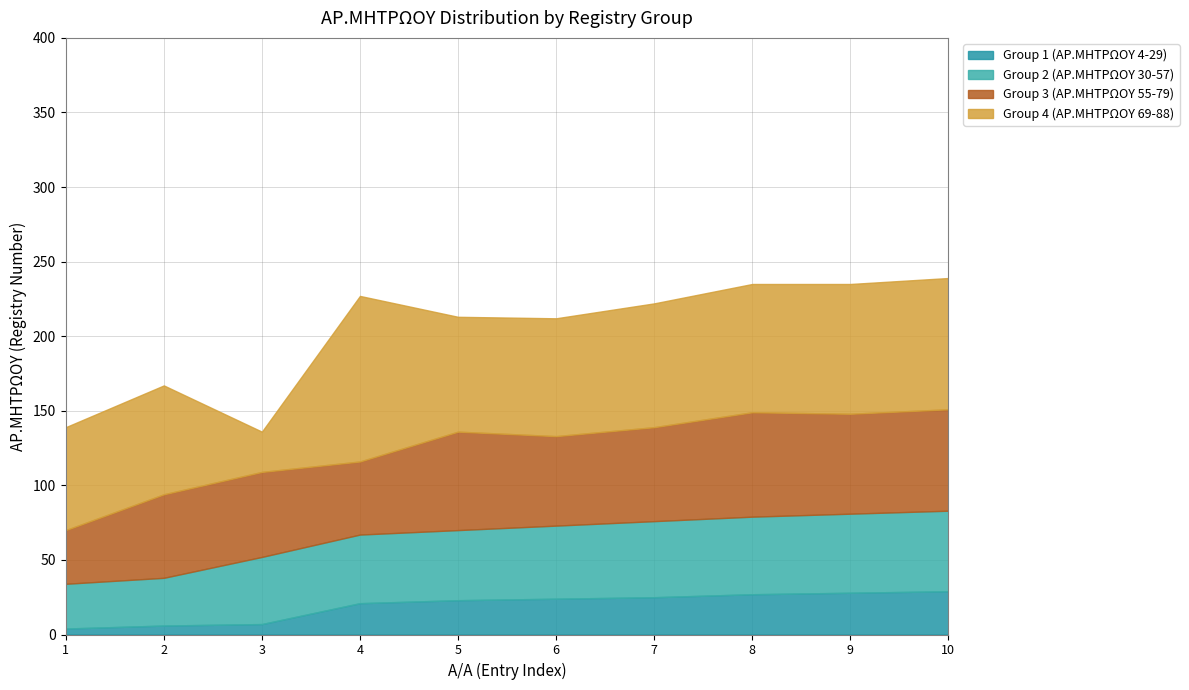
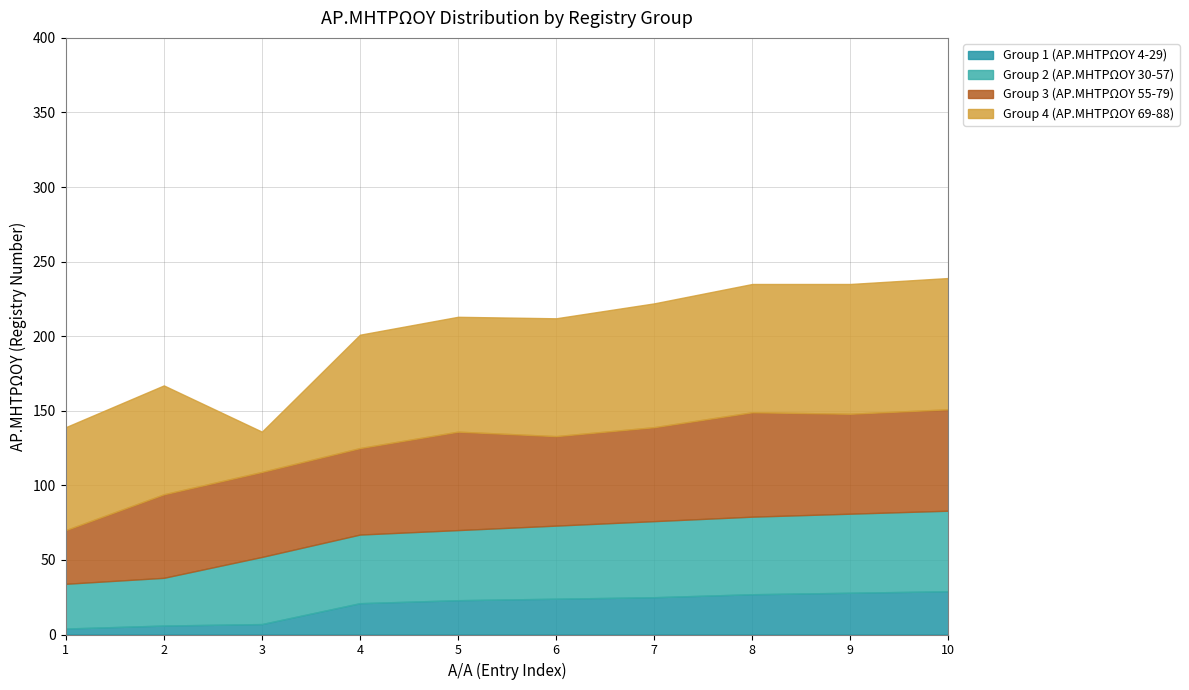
  {
    "Group 3 (ΑΡ.ΜΗΤΡΩΟΥ 55-79)": {
      "1": 36,
      "2": 56,
      "3": 57,
-     "4": 49,
+     "4": 58,
      "5": 66,
      "6": 60,
      "7": 63,
      "8": 70,
      "9": 67,
      "10": 68
    },
    "Group 4 (ΑΡ.ΜΗΤΡΩΟΥ 69-88)": {
      "1": 69,
      "2": 73,
      "3": 27,
-     "4": 111,
+     "4": 76,
      "5": 77,
      "6": 79,
      "7": 83,
      "8": 86,
      "9": 87,
      "10": 88
    }
  }
